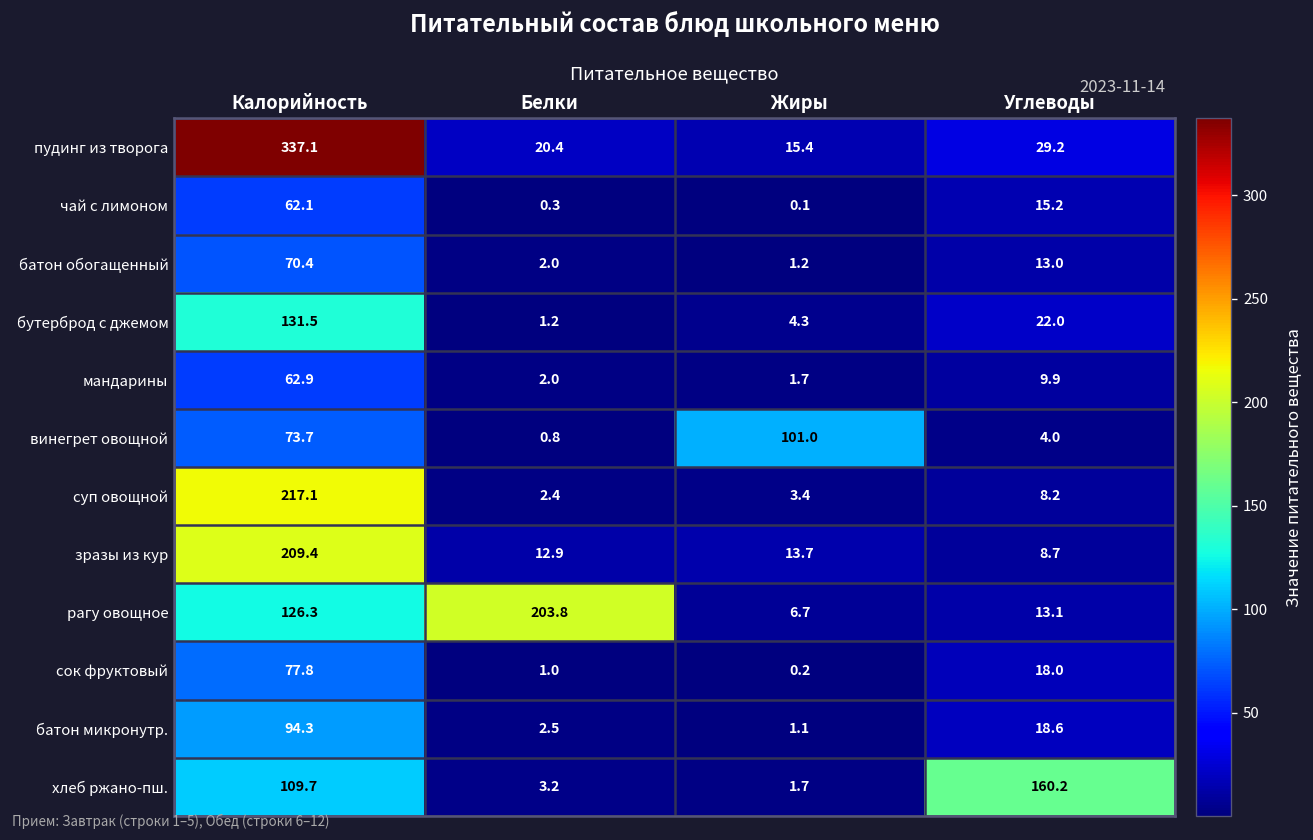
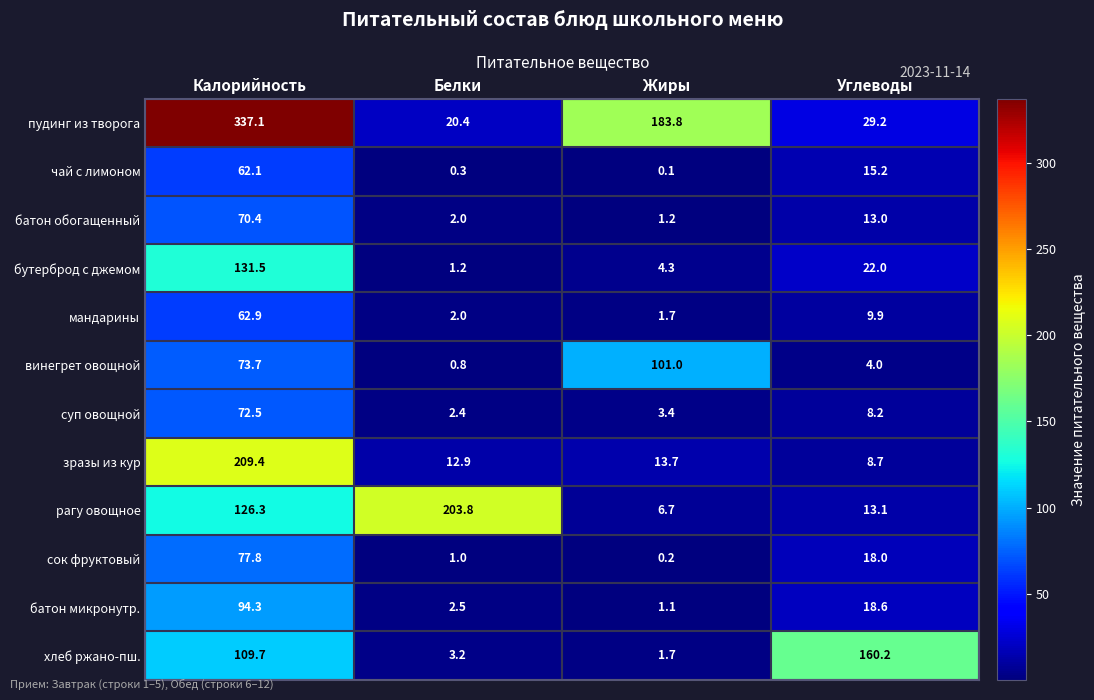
  {
    "пудинг из творога": {
      "Калорийность": 337.1,
      "Белки": 20.4,
-     "Жиры": 15.4,
+     "Жиры": 183.8,
      "Углеводы": 29.2
    },
    "чай с лимоном": {
      "Калорийность": 62.1,
      "Белки": 0.3,
      "Жиры": 0.1,
      "Углеводы": 15.2
    },
    "батон обогащенный": {
      "Калорийность": 70.4,
      "Белки": 2.0,
      "Жиры": 1.2,
      "Углеводы": 13.0
    },
    "бутерброд с джемом": {
      "Калорийность": 131.5,
      "Белки": 1.2,
      "Жиры": 4.3,
      "Углеводы": 22.0
    },
    "мандарины": {
      "Калорийность": 62.9,
      "Белки": 2.0,
      "Жиры": 1.7,
      "Углеводы": 9.9
    },
    "винегрет овощной": {
      "Калорийность": 73.7,
      "Белки": 0.8,
      "Жиры": 101.0,
      "Углеводы": 4.0
    },
    "суп овощной": {
-     "Калорийность": 217.1,
+     "Калорийность": 72.5,
      "Белки": 2.4,
      "Жиры": 3.4,
      "Углеводы": 8.2
    },
    "зразы из кур": {
      "Калорийность": 209.4,
      "Белки": 12.9,
      "Жиры": 13.7,
      "Углеводы": 8.7
    },
    "рагу овощное": {
      "Калорийность": 126.3,
      "Белки": 203.8,
      "Жиры": 6.7,
      "Углеводы": 13.1
    },
    "сок фруктовый": {
      "Калорийность": 77.8,
      "Белки": 1.0,
      "Жиры": 0.2,
      "Углеводы": 18.0
    },
    "батон микронутр.": {
      "Калорийность": 94.3,
      "Белки": 2.5,
      "Жиры": 1.1,
      "Углеводы": 18.6
    },
    "хлеб ржано-пш.": {
      "Калорийность": 109.7,
      "Белки": 3.2,
      "Жиры": 1.7,
      "Углеводы": 160.2
    }
  }
